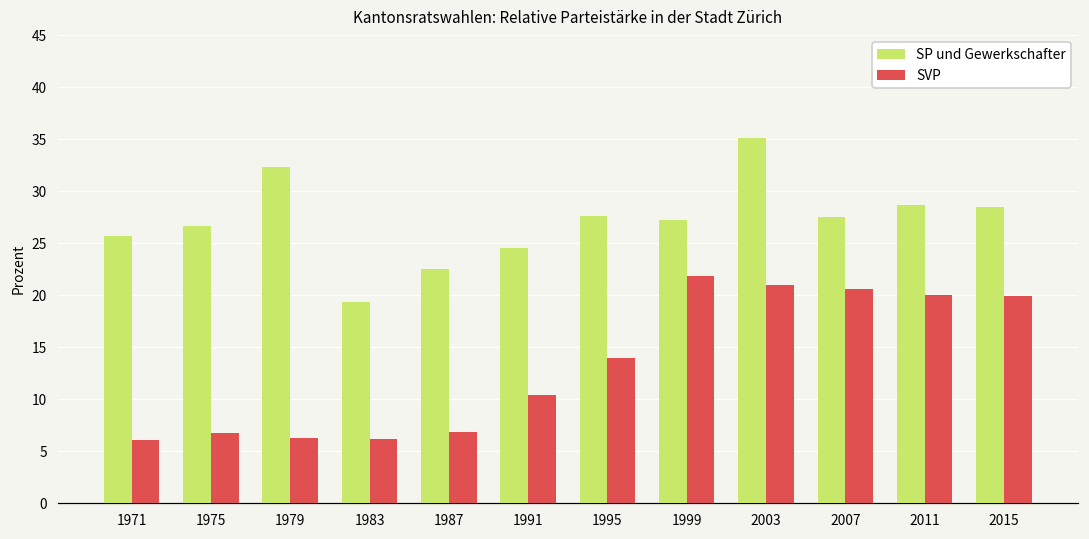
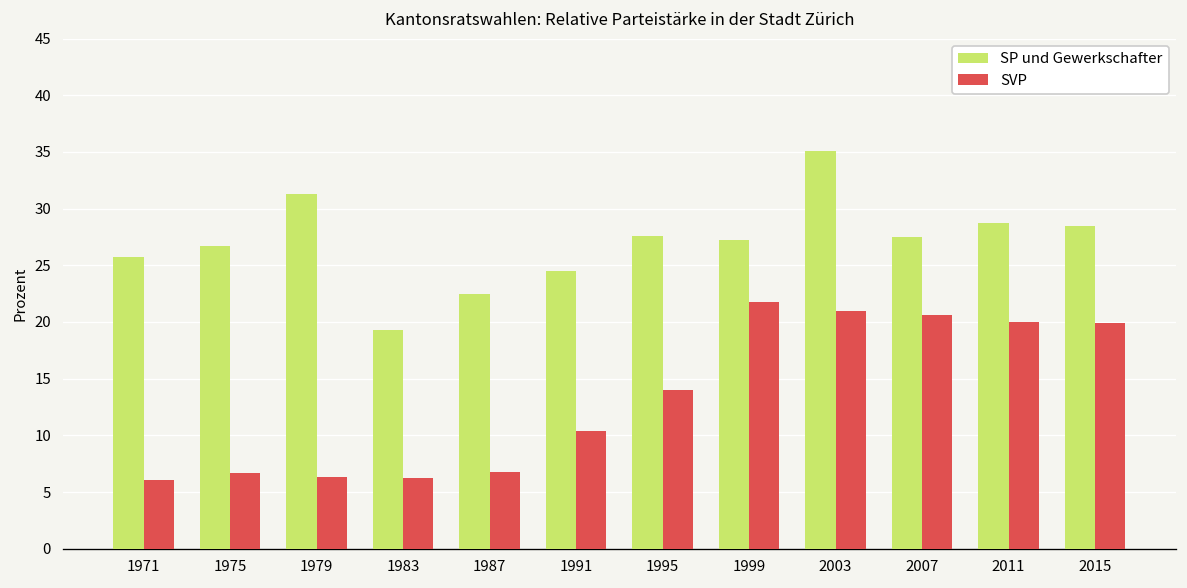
  {
    "SP und Gewerkschafter": {
      "1971": 26,
      "1975": 27,
-     "1979": 32,
+     "1979": 31,
      "1983": 19,
      "1987": 23,
      "1991": 25,
      "1995": 28,
      "1999": 27,
      "2003": 35,
      "2007": 28,
      "2011": 29,
      "2015": 29
    },
    "SVP": {
      "1971": 6,
      "1975": 7,
      "1979": 6,
      "1983": 6,
      "1987": 7,
      "1991": 10,
      "1995": 14,
      "1999": 22,
      "2003": 21,
      "2007": 21,
      "2011": 20,
      "2015": 20
    }
  }
